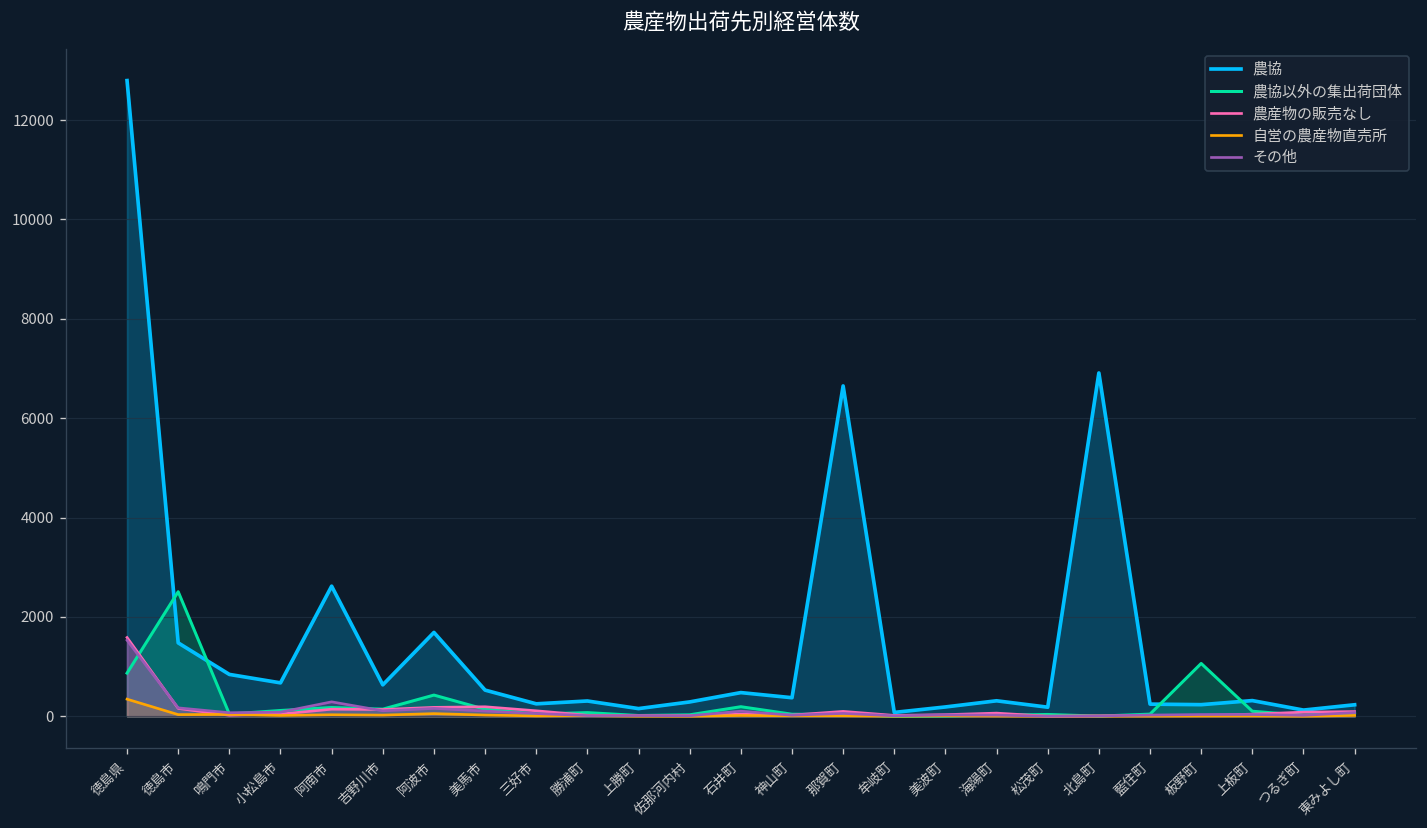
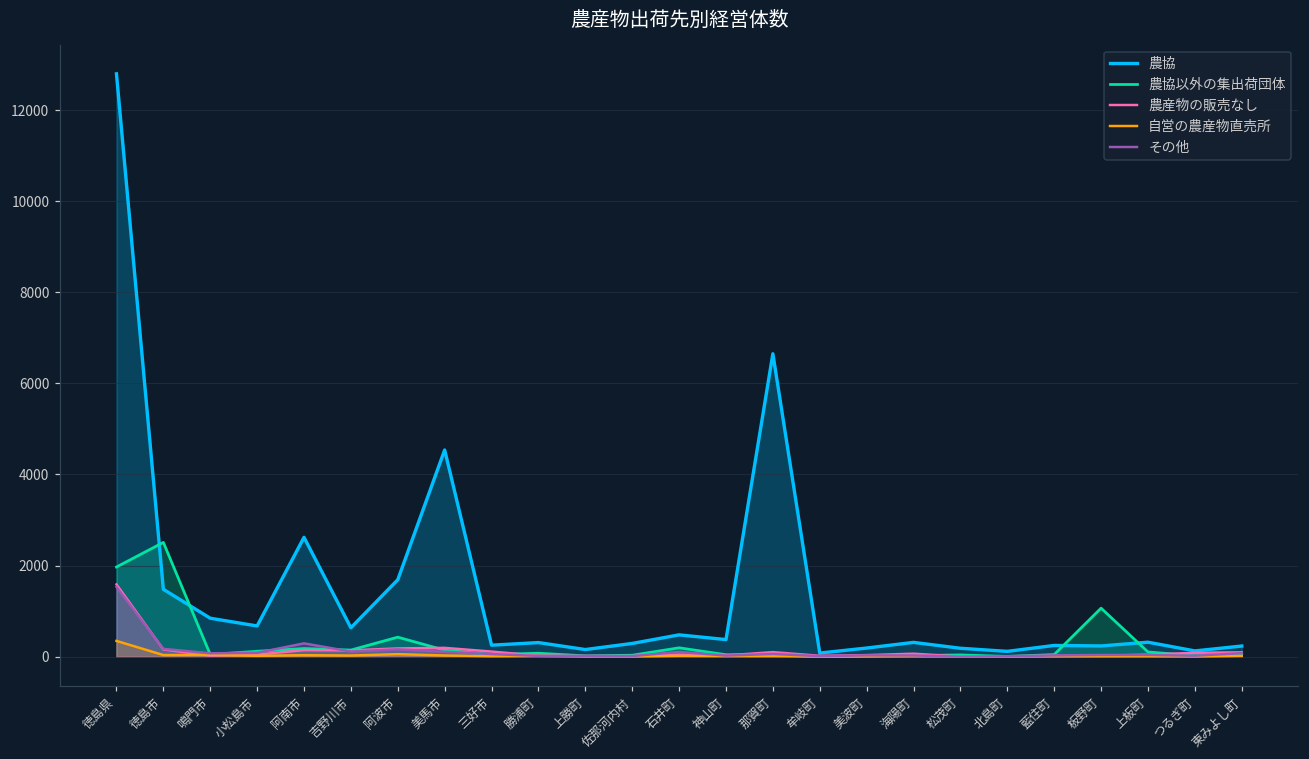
  {
    "農協": {
      "徳島県": 12800,
      "徳島市": 1500,
      "鳴門市": 800,
      "小松島市": 700,
      "阿南市": 2600,
      "吉野川市": 600,
      "阿波市": 1700,
-     "美馬市": 500,
+     "美馬市": 4500,
      "三好市": 300,
      "勝浦町": 300,
      "上勝町": 200,
      "佐那河内村": 300,
      "石井町": 500,
      "神山町": 400,
      "那賀町": 6700,
      "美波町": 200,
      "海陽町": 300,
      "松茂町": 200,
-     "北島町": 6900,
+     "北島町": 100,
      "藍住町": 200,
      "板野町": 200,
      "上板町": 300,
      "東みよし町": 200
    },
    "農協以外の集出荷団体": {
-     "徳島県": 900,
+     "徳島県": 2000,
      "徳島市": 2500,
      "阿波市": 400,
      "石井町": 200,
      "板野町": 1100
    },
    "自営の農産物直売所": {
      "徳島県": 300,
      "徳島市": 0,
      "阿南市": 0,
      "吉野川市": 0,
      "阿波市": 100,
      "美馬市": 0
    },
    "その他": {
      "阿南市": 300
    }
  }
